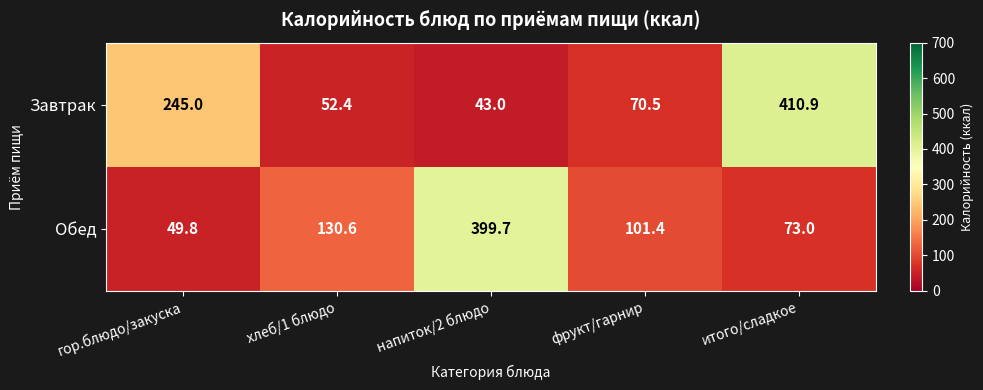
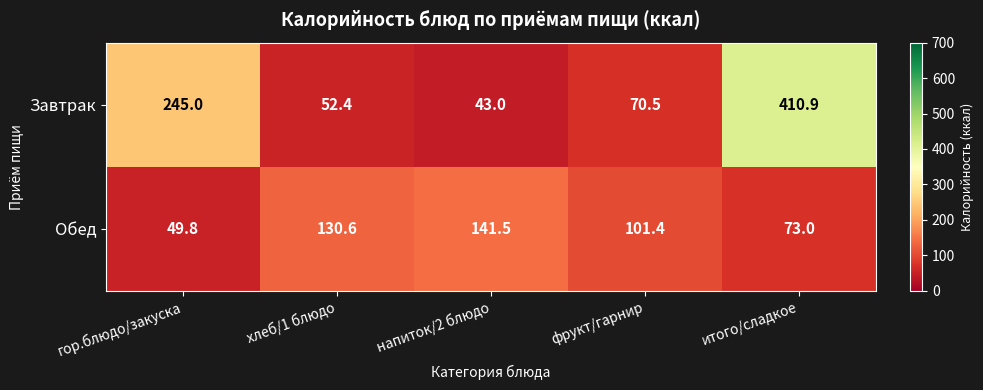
  {
    "Завтрак": {
      "гор.блюдо/закуска": 245.0,
      "хлеб/1 блюдо": 52.4,
      "напиток/2 блюдо": 43.0,
      "фрукт/гарнир": 70.5,
      "итого/сладкое": 410.9
    },
    "Обед": {
      "гор.блюдо/закуска": 49.8,
      "хлеб/1 блюдо": 130.6,
-     "напиток/2 блюдо": 399.7,
+     "напиток/2 блюдо": 141.5,
      "фрукт/гарнир": 101.4,
      "итого/сладкое": 73.0
    }
  }
